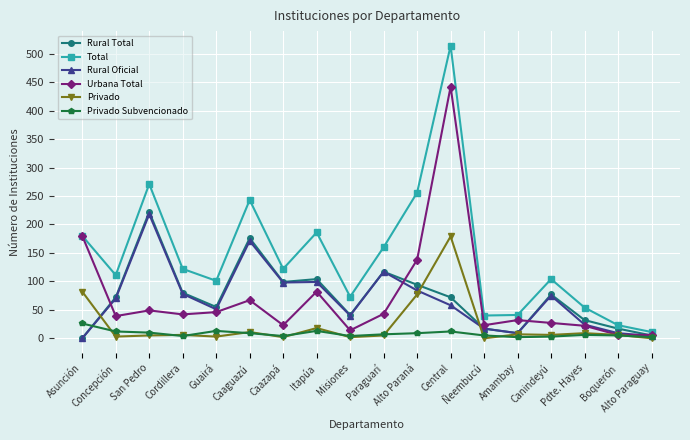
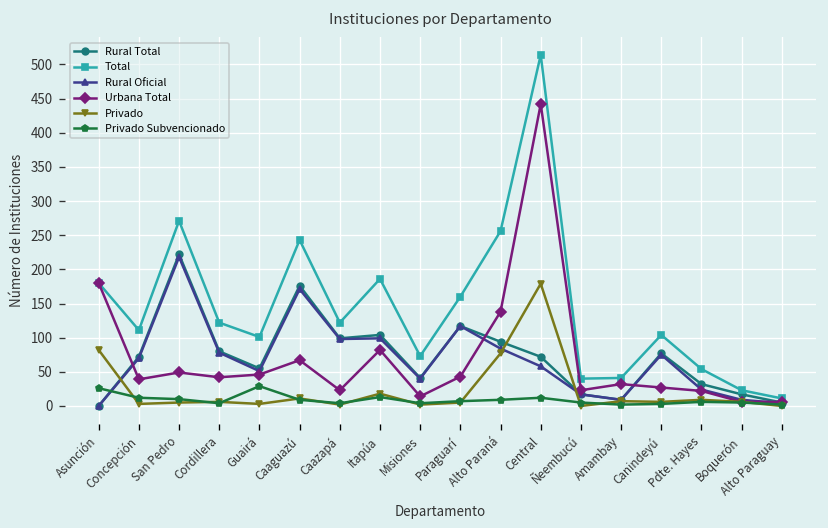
  {
    "Rural Total": {
      "Caaguazú": 180,
      "Itapúa": 100,
      "Alto Paraná": 90,
      "Central": 70,
      "Pdte. Hayes": 30,
      "Boquerón": 20
    },
    "Total": {
      "Concepción": 110,
      "San Pedro": 270,
      "Cordillera": 120,
      "Guairá": 100,
      "Caaguazú": 240,
      "Caazapá": 120,
      "Itapúa": 190,
      "Misiones": 70,
      "Paraguarí": 160,
      "Alto Paraná": 260,
      "Central": 510,
      "Ñeembucú": 40,
      "Amambay": 40,
      "Canindeyú": 100,
      "Pdte. Hayes": 50,
      "Boquerón": 20,
      "Alto Paraguay": 10
    },
    "Rural Oficial": {
      "Caaguazú": 170,
      "Itapúa": 100,
      "Alto Paraná": 80,
      "Central": 60
    },
    "Urbana Total": {
      "Concepción": 40,
      "San Pedro": 50,
      "Cordillera": 40,
      "Guairá": 50,
      "Caaguazú": 70,
      "Caazapá": 20,
      "Itapúa": 80,
      "Misiones": 10,
      "Paraguarí": 40,
      "Alto Paraná": 140,
      "Central": 440,
      "Ñeembucú": 20,
      "Amambay": 30,
      "Canindeyú": 30
    },
    "Privado": {
      "Asunción": 80,
      "Concepción": 0,
      "San Pedro": 10,
      "Guairá": 0,
      "Itapúa": 20,
      "Alto Paraná": 80,
      "Central": 180,
      "Ñeembucú": 0
    },
    "Privado Subvencionado": {
      "Asunción": 30,
      "Concepción": 10,
      "San Pedro": 10,
-     "Guairá": 10,
+     "Guairá": 30,
      "Itapúa": 10,
      "Alto Paraná": 10,
      "Central": 10,
      "Ñeembucú": 10,
      "Amambay": 0
    }
  }
